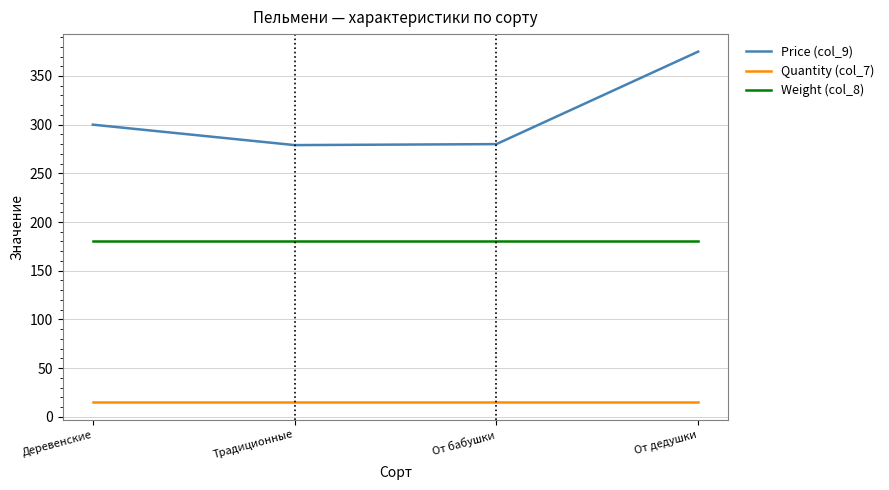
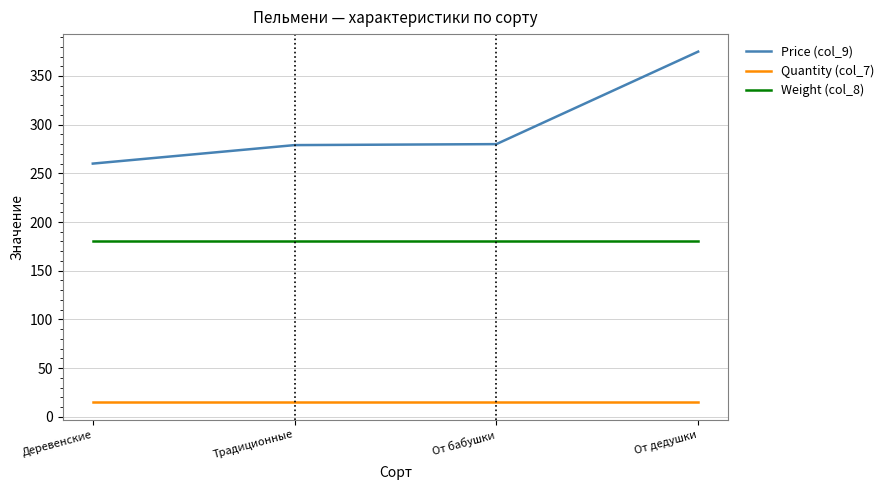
  {
    "Price (col_9)": {
-     "Деревенские": 300,
+     "Деревенские": 260,
      "Традиционные": 280,
      "От бабушки": 280,
      "От дедушки": 380
    },
    "Quantity (col_7)": {
      "Деревенские": 20,
      "Традиционные": 20,
      "От бабушки": 20,
      "От дедушки": 20
    },
    "Weight (col_8)": {
      "Деревенские": 180,
      "Традиционные": 180,
      "От бабушки": 180,
      "От дедушки": 180
    }
  }
